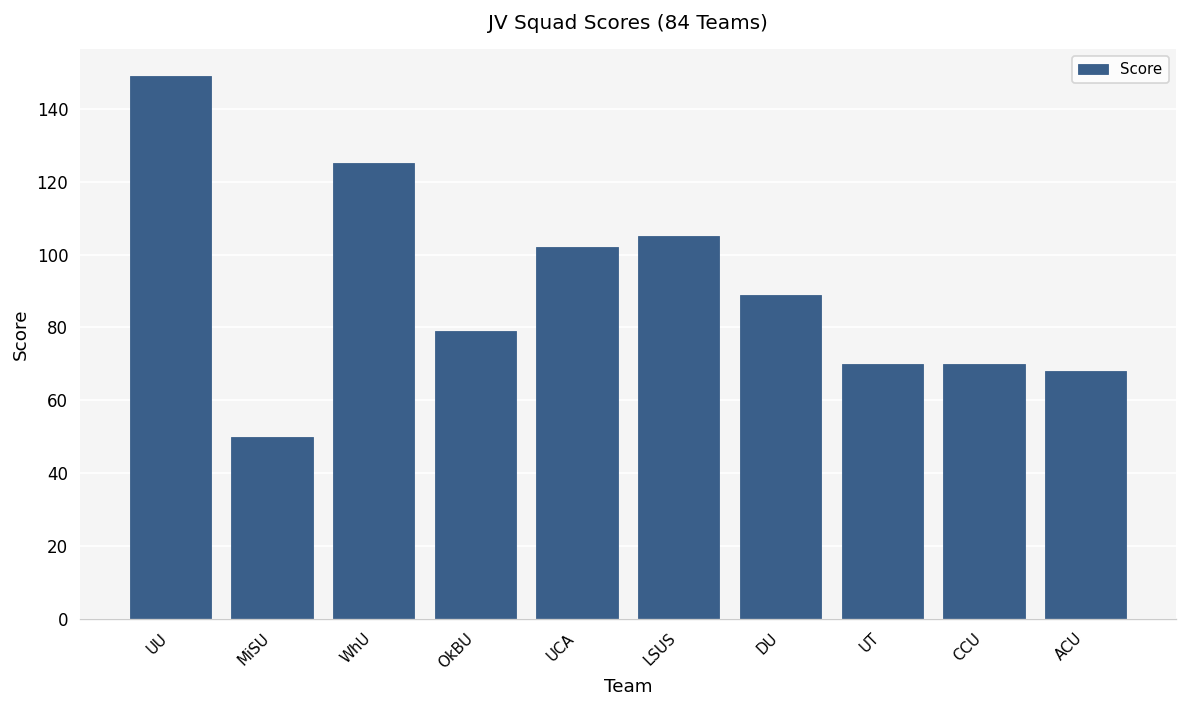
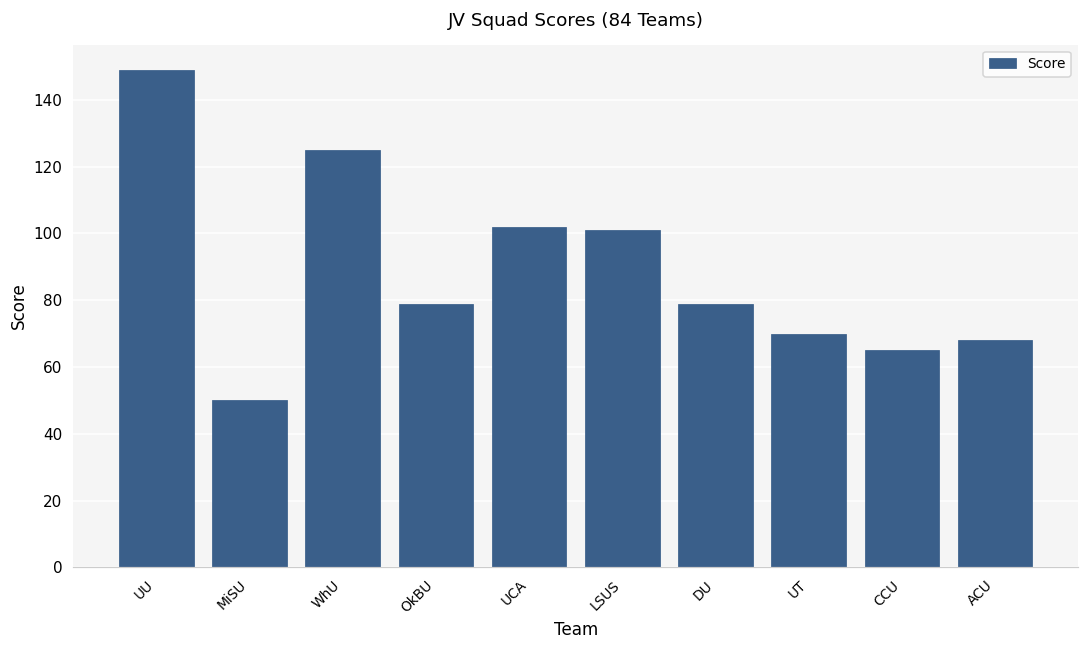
  {
    "UU": 149,
    "MiSU": 50,
    "WhU": 125,
    "OkBU": 79,
    "UCA": 102,
-   "LSUS": 105,
-   "DU": 89,
+   "LSUS": 101,
+   "DU": 79,
    "UT": 70,
-   "CCU": 70,
+   "CCU": 65,
    "ACU": 68
  }
